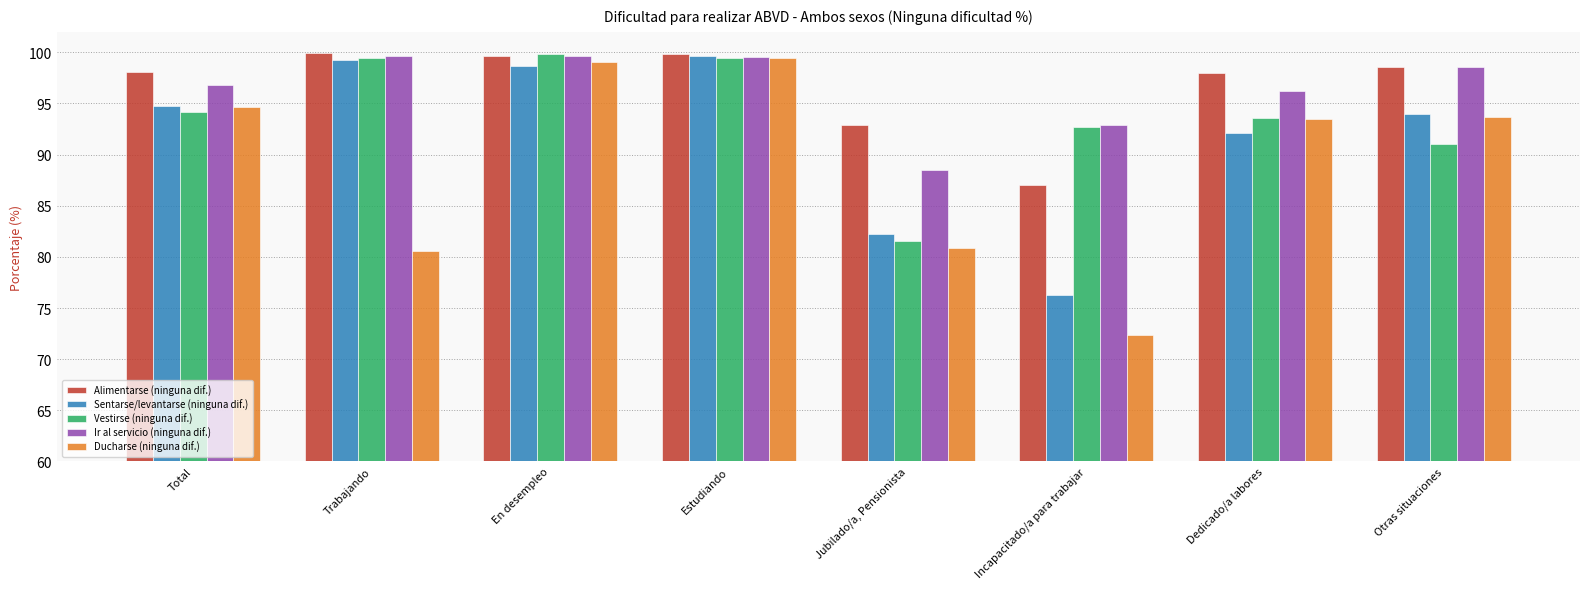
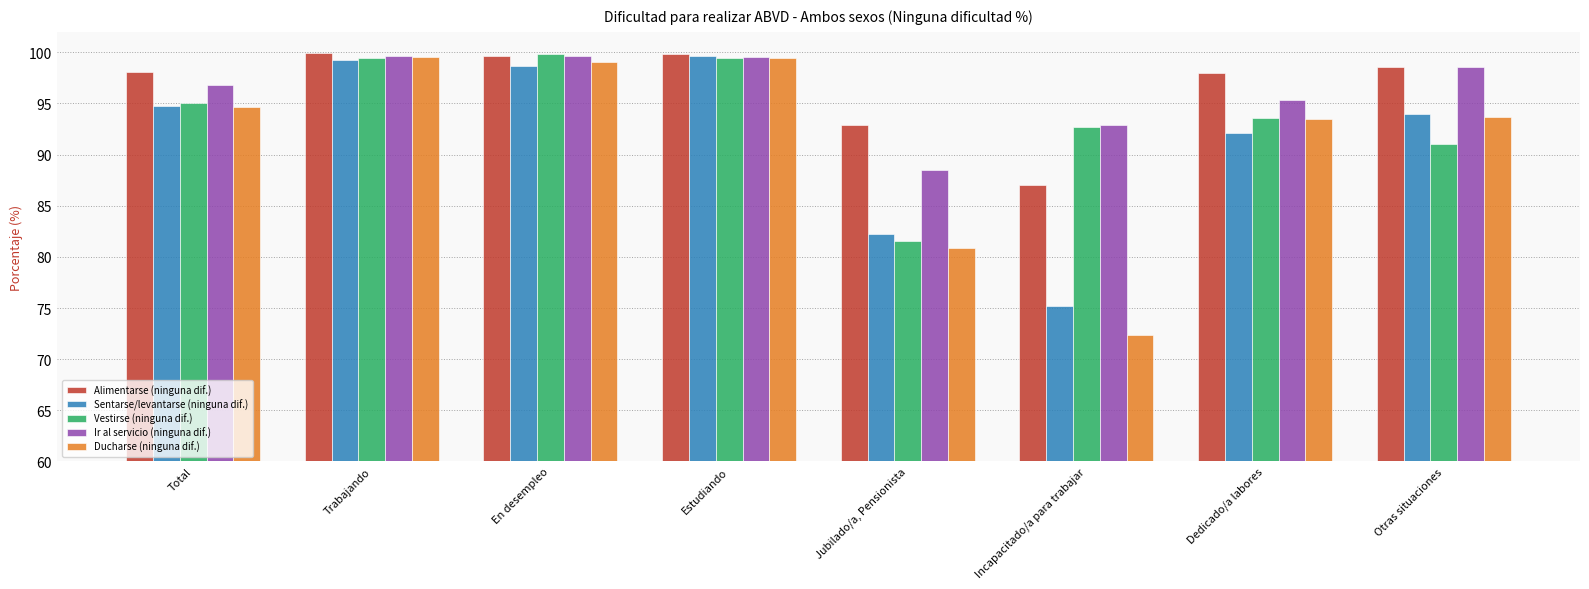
  {
    "Alimentarse (ninguna dif.)": {
      "Total": 98.0,
      "Trabajando": 99.9,
      "En desempleo": 99.6,
      "Estudiando": 99.9,
      "Jubilado/a, Pensionista": 92.9,
      "Incapacitado/a para trabajar": 87.0,
      "Dedicado/a labores": 98.0,
      "Otras situaciones": 98.6
    },
    "Sentarse/levantarse (ninguna dif.)": {
      "Total": 94.7,
      "Trabajando": 99.3,
      "En desempleo": 98.7,
      "Estudiando": 99.6,
      "Jubilado/a, Pensionista": 82.2,
-     "Incapacitado/a para trabajar": 76.3,
+     "Incapacitado/a para trabajar": 75.2,
      "Dedicado/a labores": 92.2,
      "Otras situaciones": 94.0
    },
    "Vestirse (ninguna dif.)": {
-     "Total": 94.2,
+     "Total": 95.0,
      "Trabajando": 99.5,
      "En desempleo": 99.8,
      "Estudiando": 99.5,
      "Jubilado/a, Pensionista": 81.6,
      "Incapacitado/a para trabajar": 92.7,
      "Dedicado/a labores": 93.6,
      "Otras situaciones": 91.0
    },
    "Ir al servicio (ninguna dif.)": {
      "Total": 96.8,
      "Trabajando": 99.7,
      "En desempleo": 99.6,
      "Estudiando": 99.6,
      "Jubilado/a, Pensionista": 88.5,
      "Incapacitado/a para trabajar": 92.9,
-     "Dedicado/a labores": 96.2,
+     "Dedicado/a labores": 95.4,
      "Otras situaciones": 98.6
    },
    "Ducharse (ninguna dif.)": {
      "Total": 94.7,
-     "Trabajando": 80.6,
+     "Trabajando": 99.5,
      "En desempleo": 99.1,
      "Estudiando": 99.4,
      "Jubilado/a, Pensionista": 80.9,
      "Incapacitado/a para trabajar": 72.4,
      "Dedicado/a labores": 93.5,
      "Otras situaciones": 93.6
    }
  }
